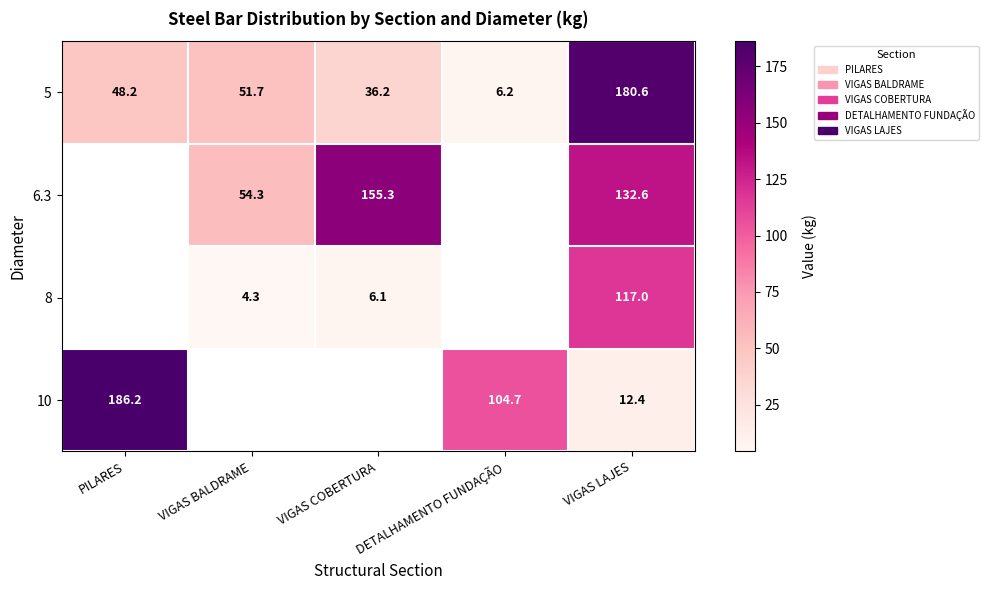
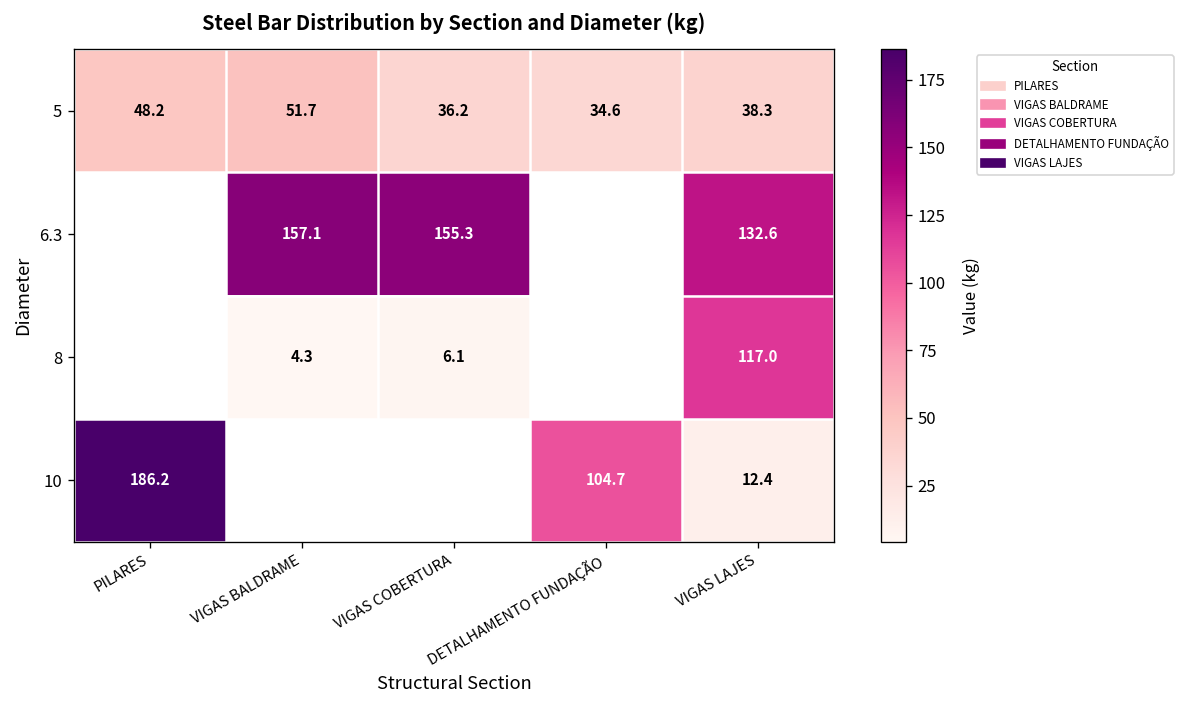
  {
    "5": {
      "PILARES": 48.2,
      "VIGAS BALDRAME": 51.7,
      "VIGAS COBERTURA": 36.2,
-     "DETALHAMENTO FUNDAÇÃO": 6.2,
-     "VIGAS LAJES": 180.6
+     "DETALHAMENTO FUNDAÇÃO": 34.6,
+     "VIGAS LAJES": 38.3
    },
    "6.3": {
-     "VIGAS BALDRAME": 54.3,
+     "VIGAS BALDRAME": 157.1,
      "VIGAS COBERTURA": 155.3,
      "VIGAS LAJES": 132.6
    },
    "8": {
      "VIGAS BALDRAME": 4.3,
      "VIGAS COBERTURA": 6.1,
      "VIGAS LAJES": 117.0
    },
    "10": {
      "PILARES": 186.2,
      "DETALHAMENTO FUNDAÇÃO": 104.7,
      "VIGAS LAJES": 12.4
    }
  }
